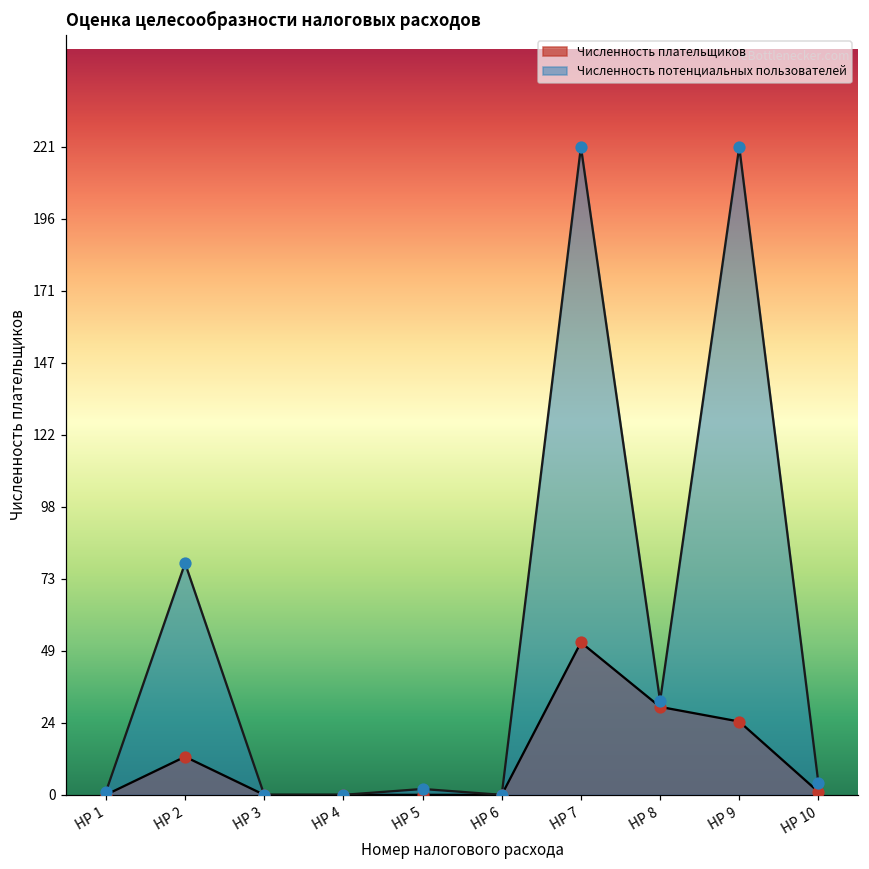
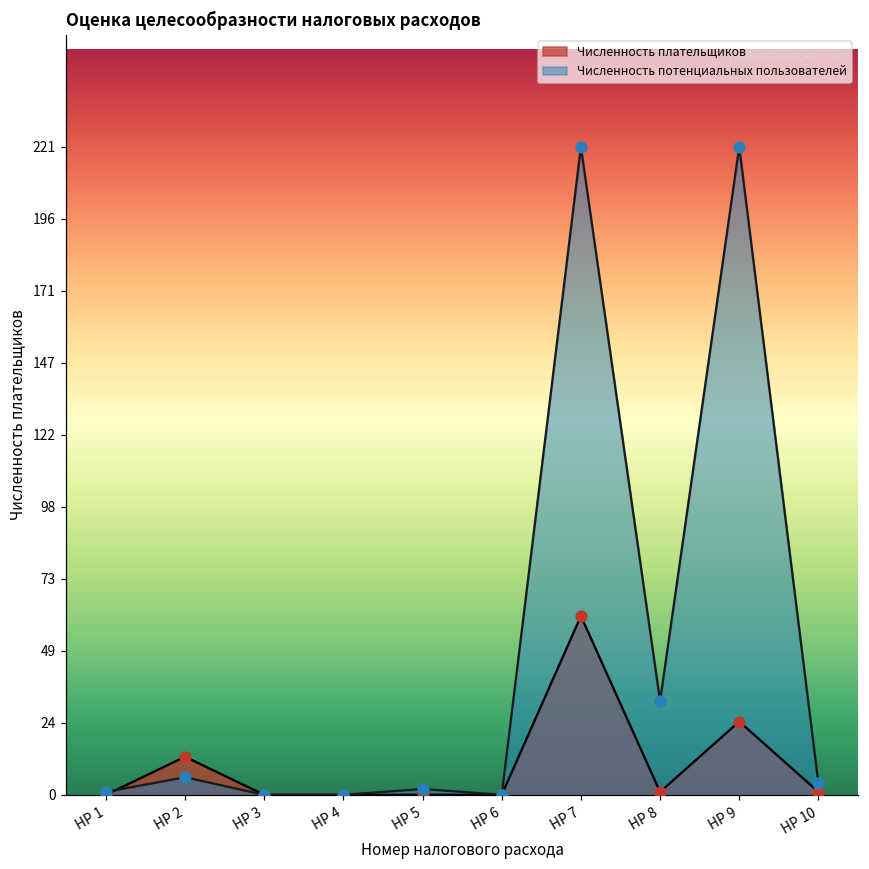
  {
    "Численность плательщиков": {
      "НР 1": 0,
      "НР 2": 13,
      "НР 5": 0,
-     "НР 7": 52,
-     "НР 8": 30,
+     "НР 7": 61,
+     "НР 8": 1,
      "НР 9": 25,
      "НР 10": 1
    },
    "Численность потенциальных пользователей": {
      "НР 1": 1,
-     "НР 2": 79,
+     "НР 2": 6,
      "НР 5": 2,
      "НР 7": 221,
      "НР 8": 32,
      "НР 9": 221,
      "НР 10": 4
    }
  }
